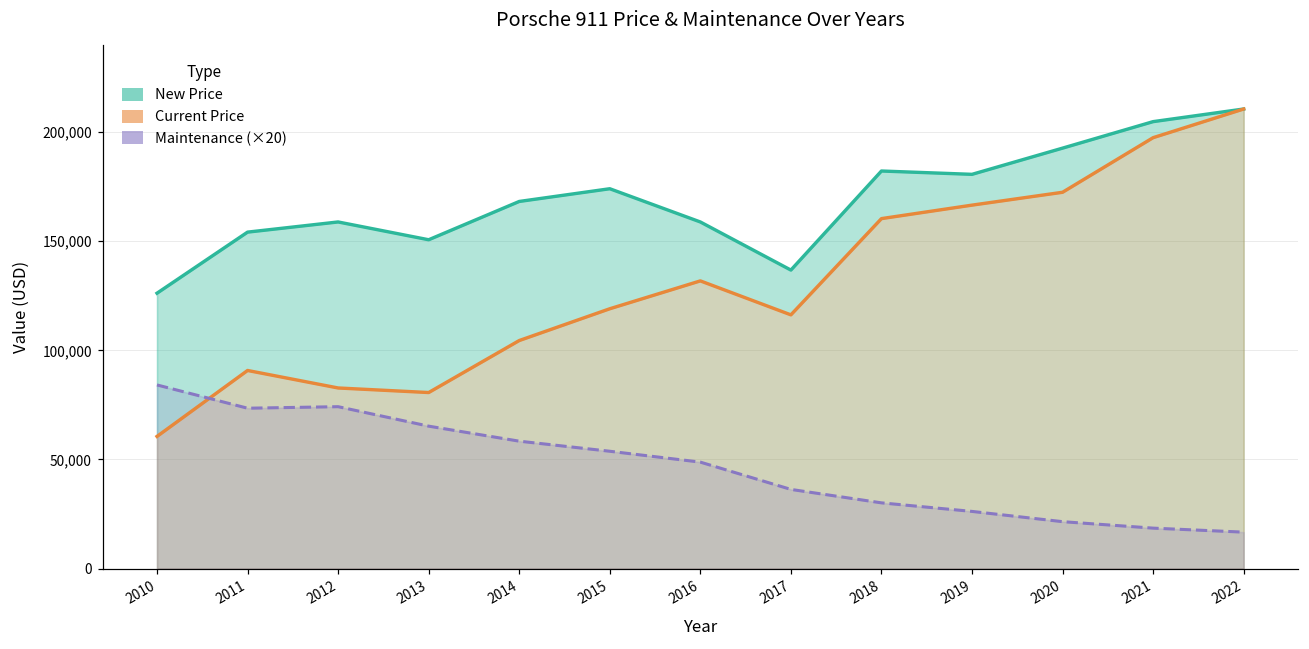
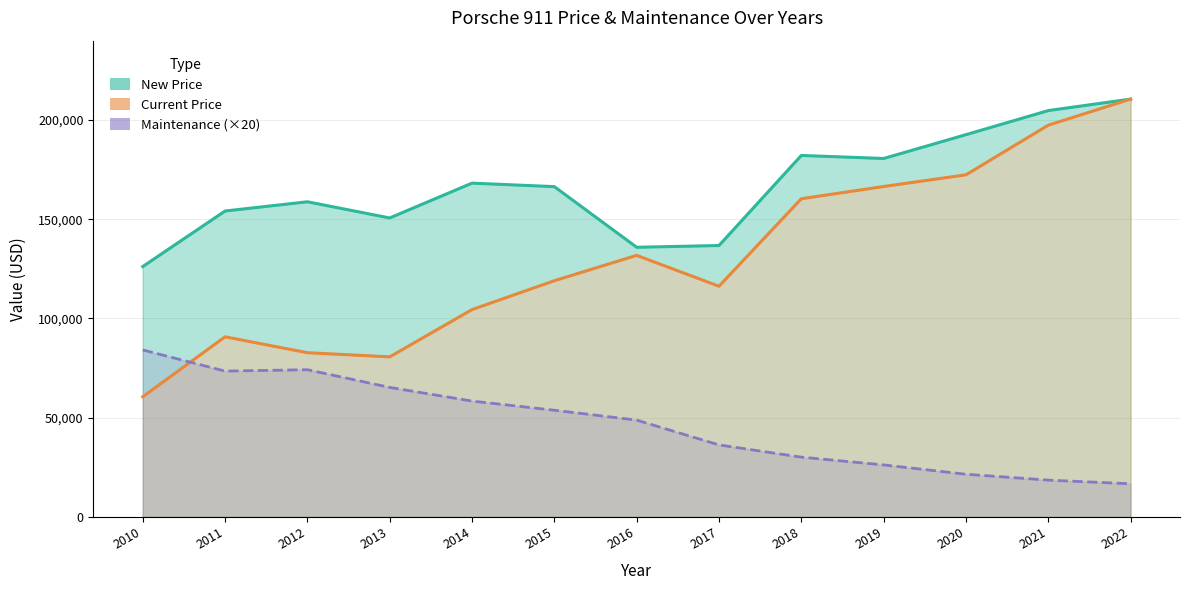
  {
    "New Price": {
      "2010": "126,000",
      "2011": "154,000",
      "2012": "159,000",
      "2013": "151,000",
      "2014": "168,000",
-     "2015": "174,000",
-     "2016": "159,000",
+     "2015": "166,000",
+     "2016": "136,000",
      "2017": "137,000",
      "2018": "182,000",
      "2019": "181,000",
      "2020": "193,000",
      "2021": "205,000"
    },
    "Current Price": {
      "2010": "61,000",
      "2011": "91,000",
      "2012": "83,000",
      "2013": "81,000",
      "2014": "104,000",
      "2015": "119,000",
      "2016": "132,000",
      "2017": "116,000",
      "2018": "160,000",
      "2019": "167,000",
      "2020": "172,000",
      "2021": "197,000"
    },
    "Maintenance (×20)": {
      "2010": "84,000",
      "2011": "73,000",
      "2012": "74,000",
      "2013": "65,000",
      "2014": "58,000",
      "2015": "54,000",
      "2016": "49,000",
      "2017": "36,000",
      "2018": "30,000",
      "2019": "26,000",
      "2020": "22,000",
      "2021": "19,000",
      "2022": "17,000"
    }
  }
